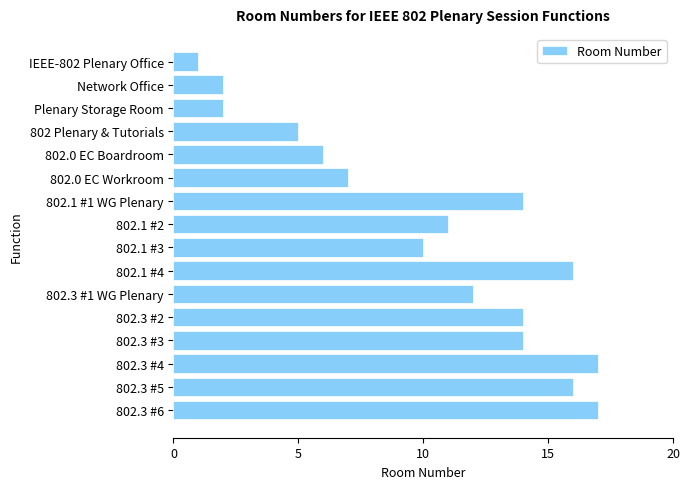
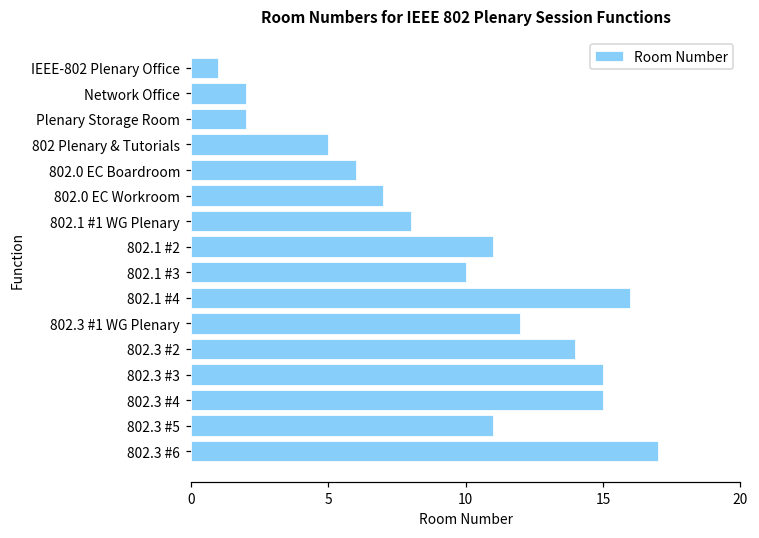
  {
    "IEEE-802 Plenary Office": 1,
    "Network Office": 2,
    "Plenary Storage Room": 2,
    "802 Plenary & Tutorials": 5,
    "802.0 EC Boardroom": 6,
    "802.0 EC Workroom": 7,
-   "802.1 #1 WG Plenary": 14,
+   "802.1 #1 WG Plenary": 8,
    "802.1 #2": 11,
    "802.1 #3": 10,
    "802.1 #4": 16,
    "802.3 #1 WG Plenary": 12,
    "802.3 #2": 14,
-   "802.3 #3": 14,
-   "802.3 #4": 17,
-   "802.3 #5": 16,
+   "802.3 #3": 15,
+   "802.3 #4": 15,
+   "802.3 #5": 11,
    "802.3 #6": 17
  }
